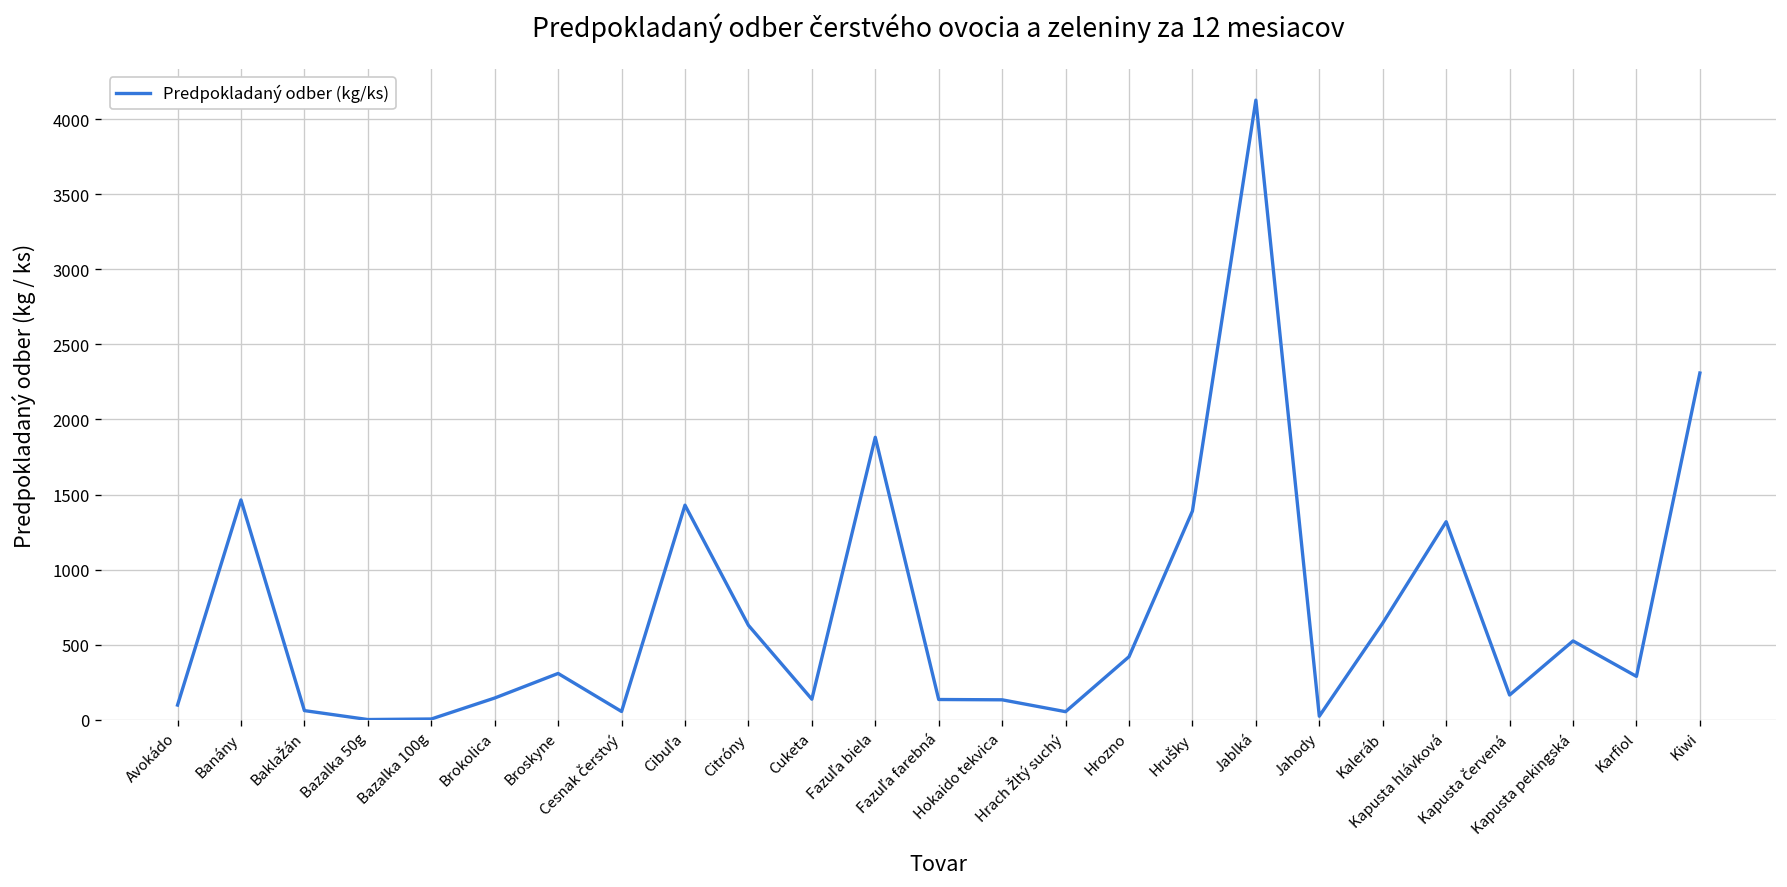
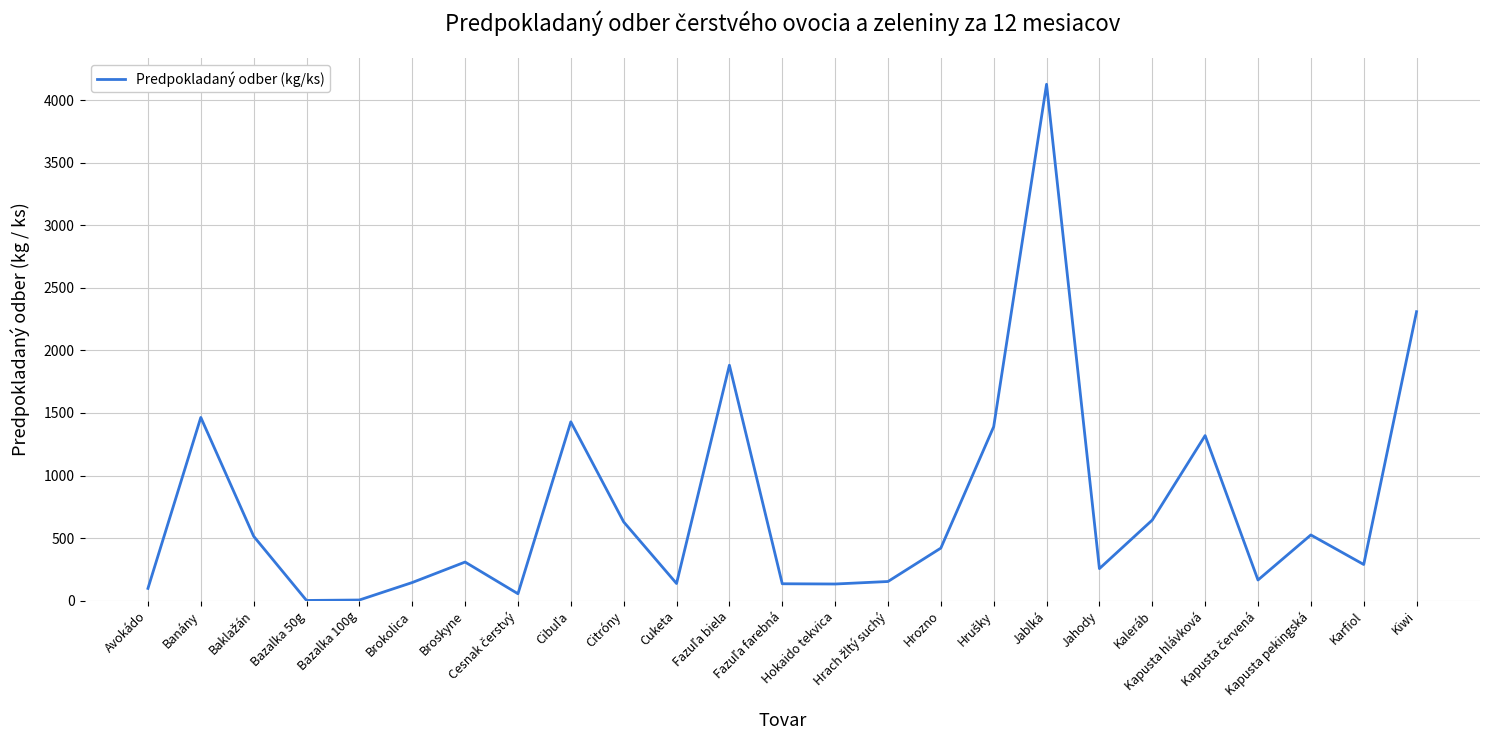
  {
    "Avokádo": 100,
    "Banány": 1460,
-   "Baklažán": 60,
+   "Baklažán": 510,
    "Bazalka 50g": 0,
    "Bazalka 100g": 10,
    "Brokolica": 140,
    "Broskyne": 310,
    "Cesnak čerstvý": 60,
    "Cibuľa": 1430,
    "Citróny": 630,
    "Cuketa": 140,
    "Fazuľa biela": 1880,
    "Fazuľa farebná": 140,
    "Hokaido tekvica": 130,
-   "Hrach žltý suchý": 50,
+   "Hrach žltý suchý": 150,
    "Hrozno": 420,
    "Hrušky": 1390,
    "Jablká": 4130,
-   "Jahody": 20,
+   "Jahody": 260,
    "Kaleráb": 640,
    "Kapusta hlávková": 1320,
    "Kapusta červená": 170,
    "Kapusta pekingská": 530,
    "Karfiol": 290,
    "Kiwi": 2310
  }
